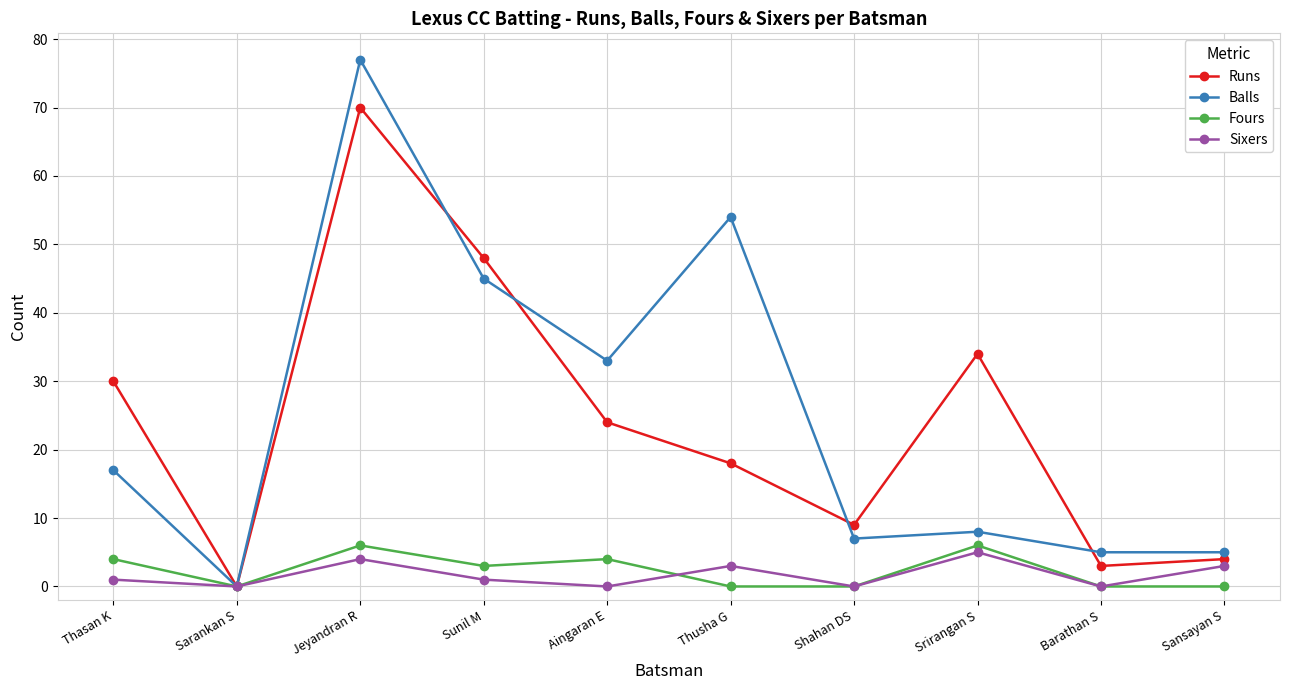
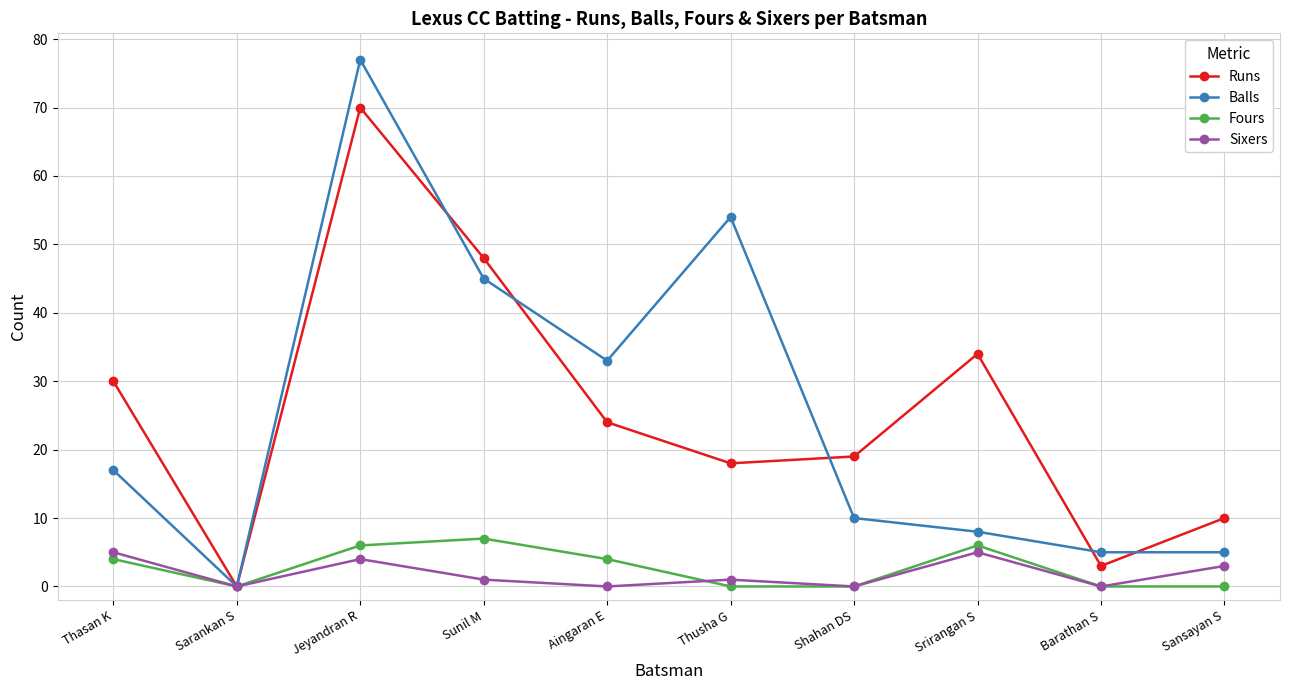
  {
    "Runs": {
      "Thasan K": 30,
      "Jeyandran R": 70,
      "Sunil M": 48,
      "Aingaran E": 24,
      "Thusha G": 18,
-     "Shahan DS": 9,
+     "Shahan DS": 19,
      "Srirangan S": 34,
      "Barathan S": 3,
-     "Sansayan S": 4
+     "Sansayan S": 10
    },
    "Balls": {
      "Thasan K": 17,
      "Jeyandran R": 77,
      "Sunil M": 45,
      "Aingaran E": 33,
      "Thusha G": 54,
-     "Shahan DS": 7,
+     "Shahan DS": 10,
      "Srirangan S": 8,
      "Barathan S": 5,
      "Sansayan S": 5
    },
    "Fours": {
      "Thasan K": 4,
      "Jeyandran R": 6,
-     "Sunil M": 3,
+     "Sunil M": 7,
      "Aingaran E": 4,
      "Thusha G": 0,
      "Srirangan S": 6,
      "Sansayan S": 0
    },
    "Sixers": {
-     "Thasan K": 1,
+     "Thasan K": 5,
      "Jeyandran R": 4,
      "Sunil M": 1,
      "Aingaran E": 0,
-     "Thusha G": 3,
+     "Thusha G": 1,
      "Srirangan S": 5,
      "Sansayan S": 3
    }
  }
